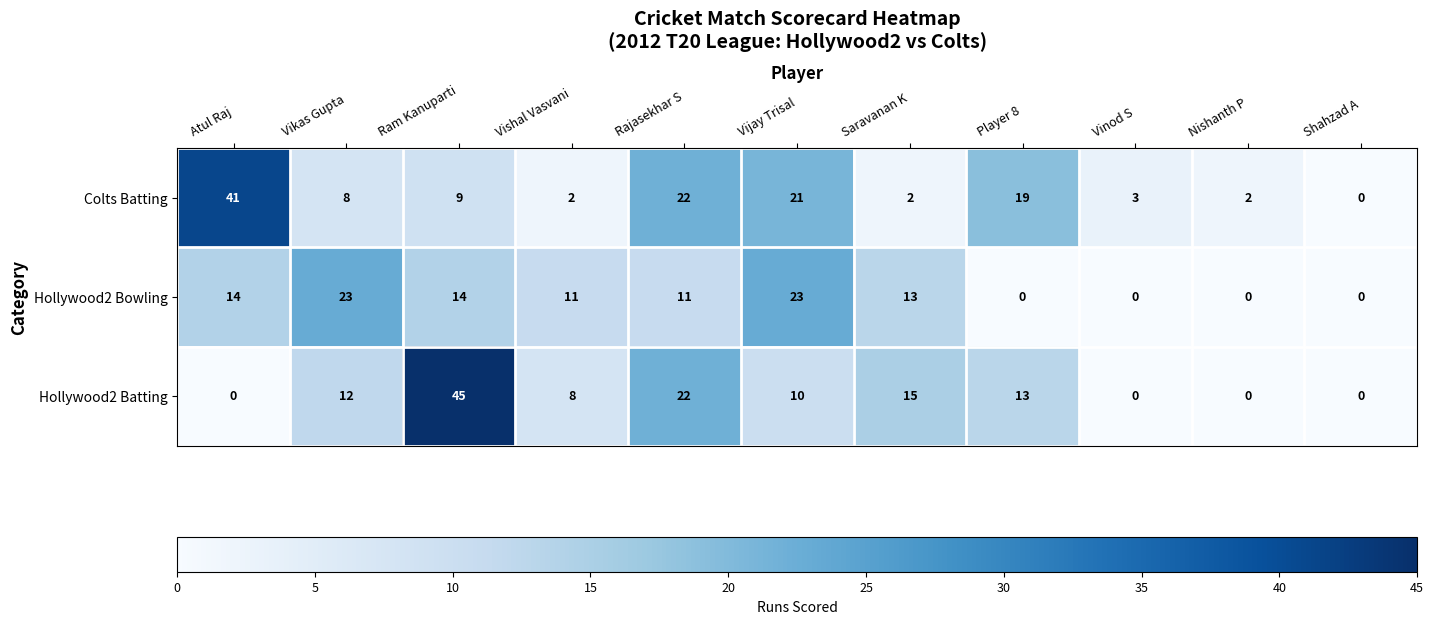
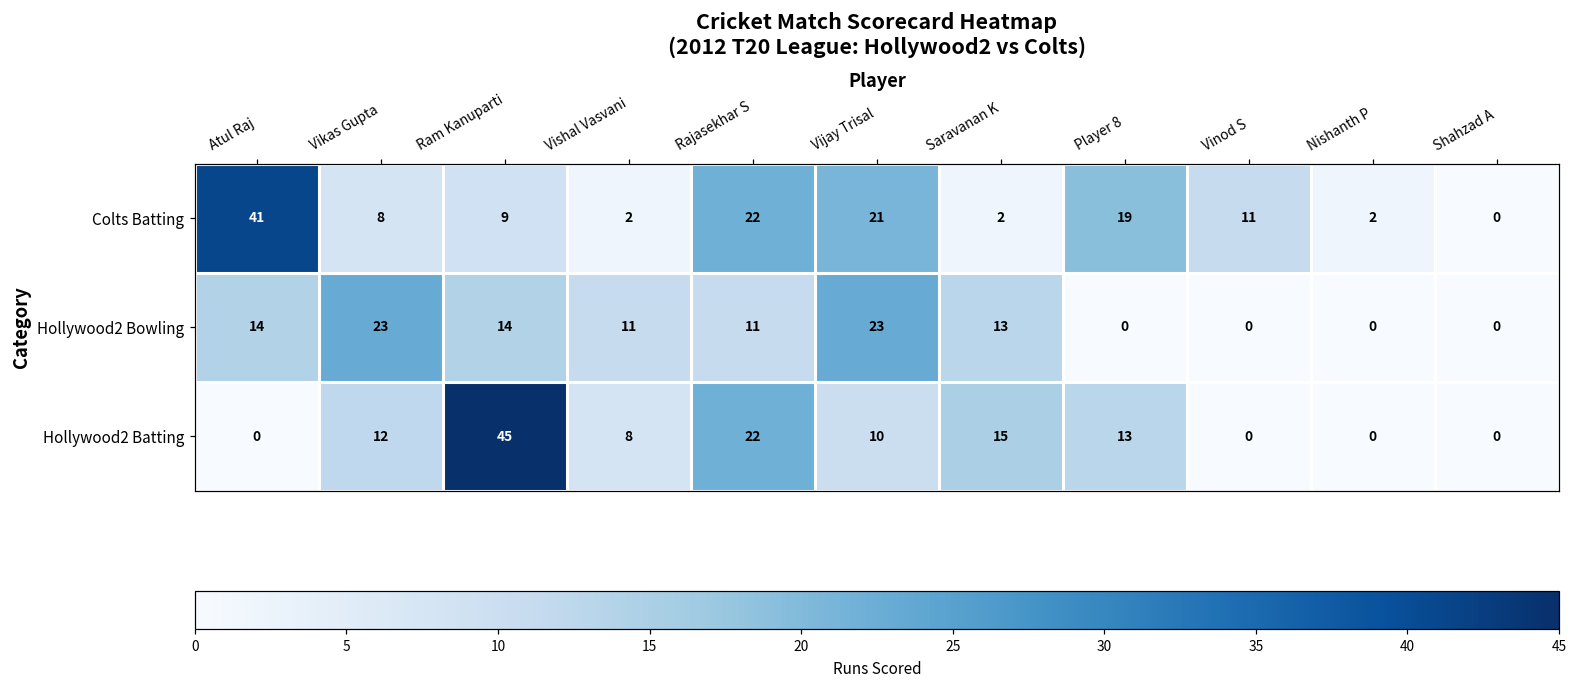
  {
    "Colts Batting": {
      "Atul Raj": 41,
      "Vikas Gupta": 8,
      "Ram Kanuparti": 9,
      "Vishal Vasvani": 2,
      "Rajasekhar S": 22,
      "Vijay Trisal": 21,
      "Saravanan K": 2,
      "Player 8": 19,
-     "Vinod S": 3,
+     "Vinod S": 11,
      "Nishanth P": 2,
      "Shahzad A": 0
    },
    "Hollywood2 Bowling": {
      "Atul Raj": 14,
      "Vikas Gupta": 23,
      "Ram Kanuparti": 14,
      "Vishal Vasvani": 11,
      "Rajasekhar S": 11,
      "Vijay Trisal": 23,
      "Saravanan K": 13,
      "Player 8": 0,
      "Vinod S": 0,
      "Nishanth P": 0,
      "Shahzad A": 0
    },
    "Hollywood2 Batting": {
      "Atul Raj": 0,
      "Vikas Gupta": 12,
      "Ram Kanuparti": 45,
      "Vishal Vasvani": 8,
      "Rajasekhar S": 22,
      "Vijay Trisal": 10,
      "Saravanan K": 15,
      "Player 8": 13,
      "Vinod S": 0,
      "Nishanth P": 0,
      "Shahzad A": 0
    }
  }
